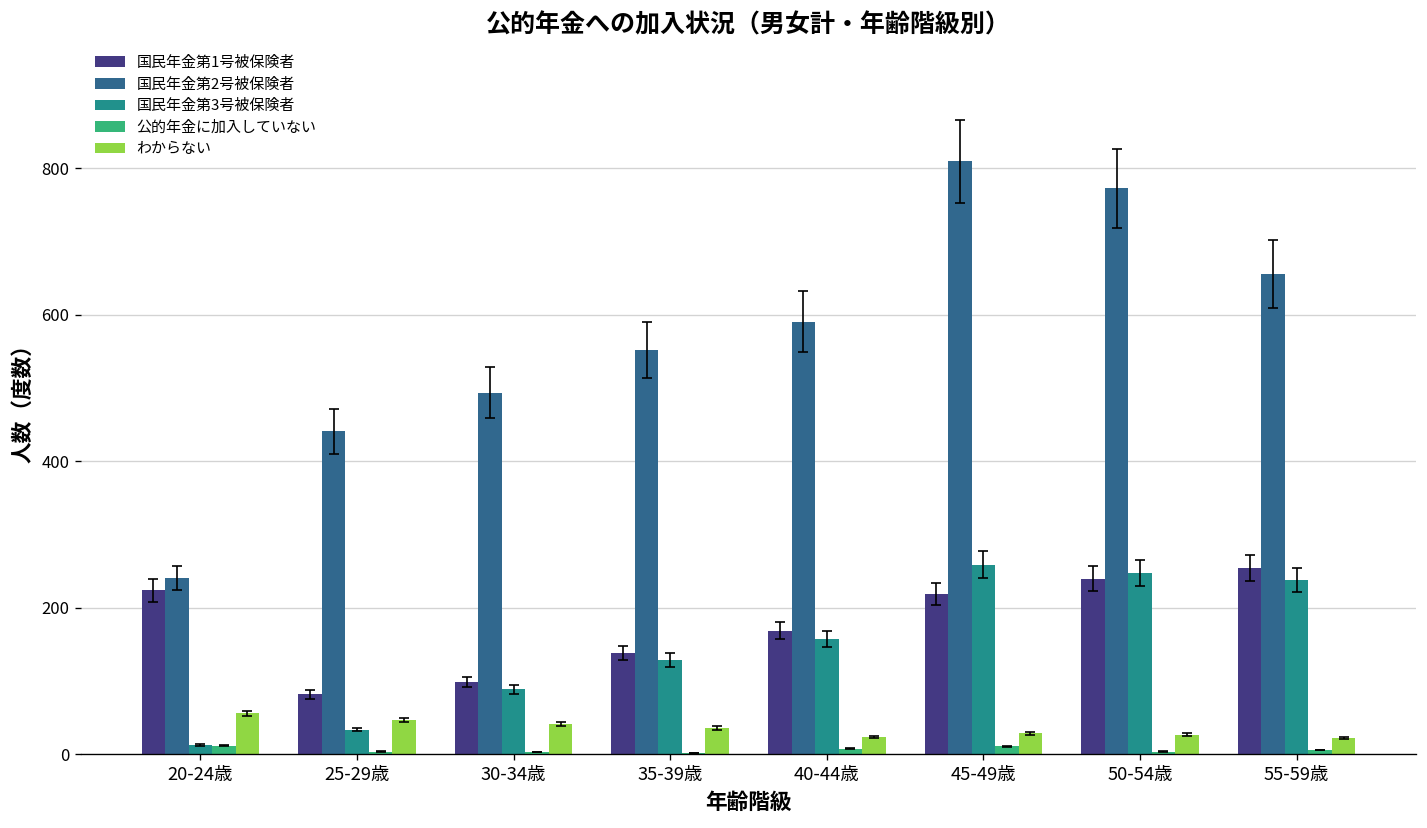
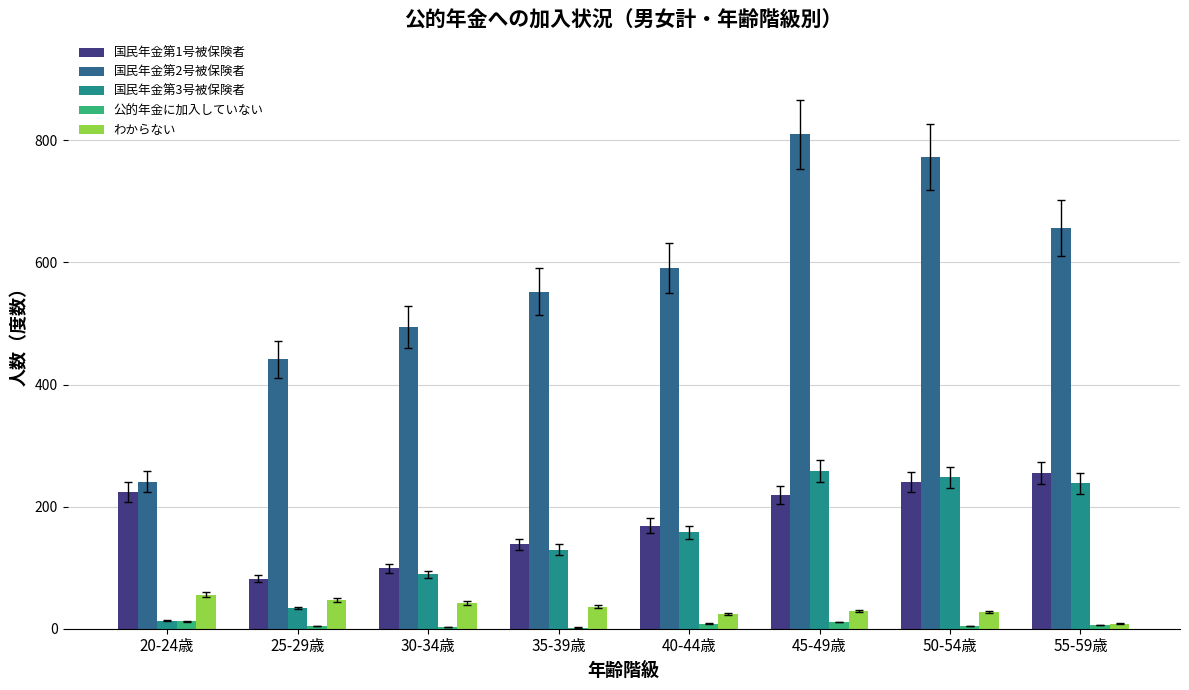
  {
    "わからない": {
      "20-24歳": 60,
      "25-29歳": 50,
      "30-34歳": 40,
      "35-39歳": 40,
      "40-44歳": 20,
      "45-49歳": 30,
      "50-54歳": 30,
-     "55-59歳": 20
+     "55-59歳": 10
    }
  }
